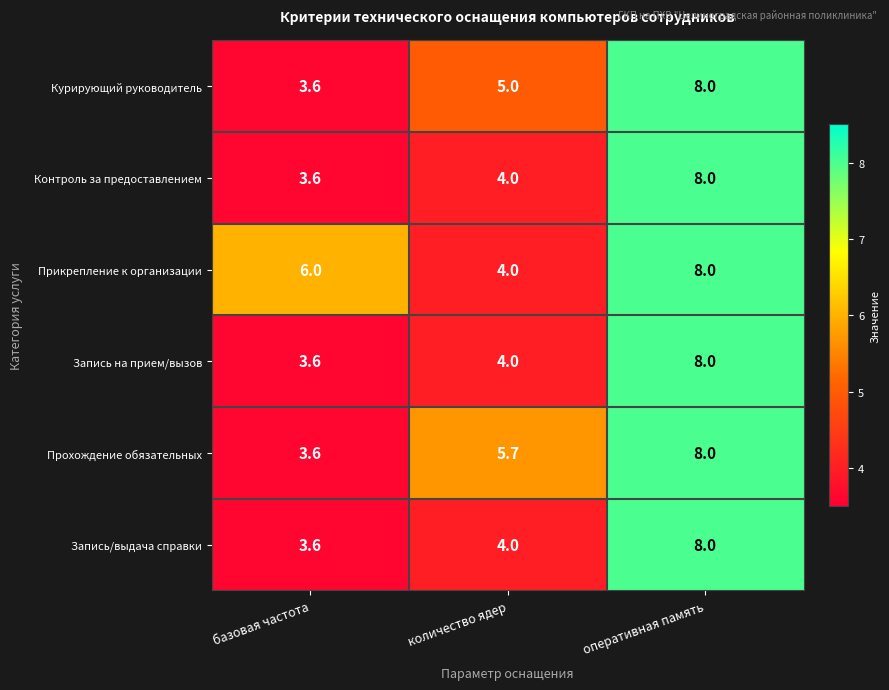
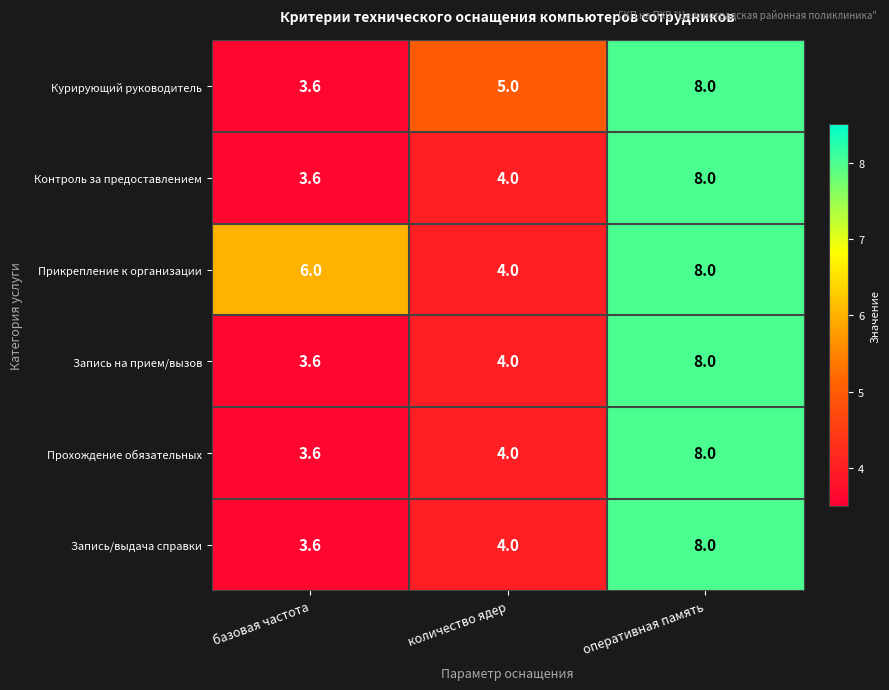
  {
    "Курирующий руководитель": {
      "базовая частота": 3.6,
      "количество ядер": 5.0,
      "оперативная память": 8.0
    },
    "Контроль за предоставлением": {
      "базовая частота": 3.6,
      "количество ядер": 4.0,
      "оперативная память": 8.0
    },
    "Прикрепление к организации": {
      "базовая частота": 6.0,
      "количество ядер": 4.0,
      "оперативная память": 8.0
    },
    "Запись на прием/вызов": {
      "базовая частота": 3.6,
      "количество ядер": 4.0,
      "оперативная память": 8.0
    },
    "Прохождение обязательных": {
      "базовая частота": 3.6,
-     "количество ядер": 5.7,
+     "количество ядер": 4.0,
      "оперативная память": 8.0
    },
    "Запись/выдача справки": {
      "базовая частота": 3.6,
      "количество ядер": 4.0,
      "оперативная память": 8.0
    }
  }
